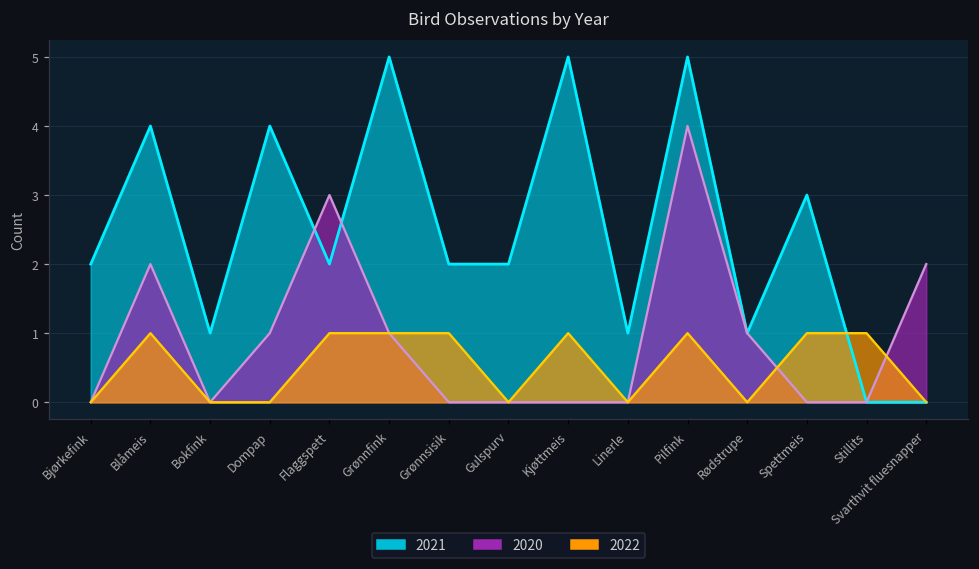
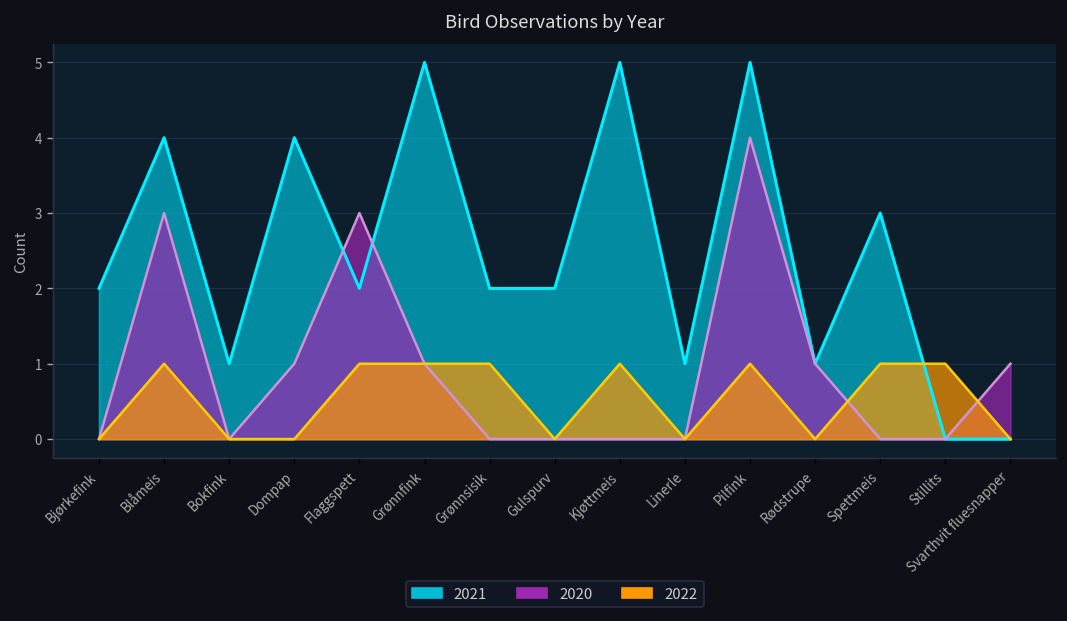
  {
    "2021": {
      "Bjørkefink": 2,
      "Blåmeis": 4,
      "Bokfink": 1,
      "Dompap": 4,
      "Flaggspett": 2,
      "Grønnfink": 5,
      "Grønnsisik": 2,
      "Gulspurv": 2,
      "Kjøttmeis": 5,
      "Linerle": 1,
      "Pilfink": 5,
      "Spettmeis": 3
    },
    "2020": {
-     "Blåmeis": 2,
+     "Blåmeis": 3,
      "Dompap": 1,
      "Flaggspett": 3,
      "Grønnsisik": 0,
      "Kjøttmeis": 0,
      "Pilfink": 4,
      "Spettmeis": 0,
-     "Svarthvit fluesnapper": 2
+     "Svarthvit fluesnapper": 1
    },
    "2022": {
      "Blåmeis": 1,
      "Dompap": 0,
      "Flaggspett": 1,
      "Grønnsisik": 1,
      "Kjøttmeis": 1,
      "Pilfink": 1,
      "Rødstrupe": 0,
      "Spettmeis": 1,
      "Stillits": 1
    }
  }
